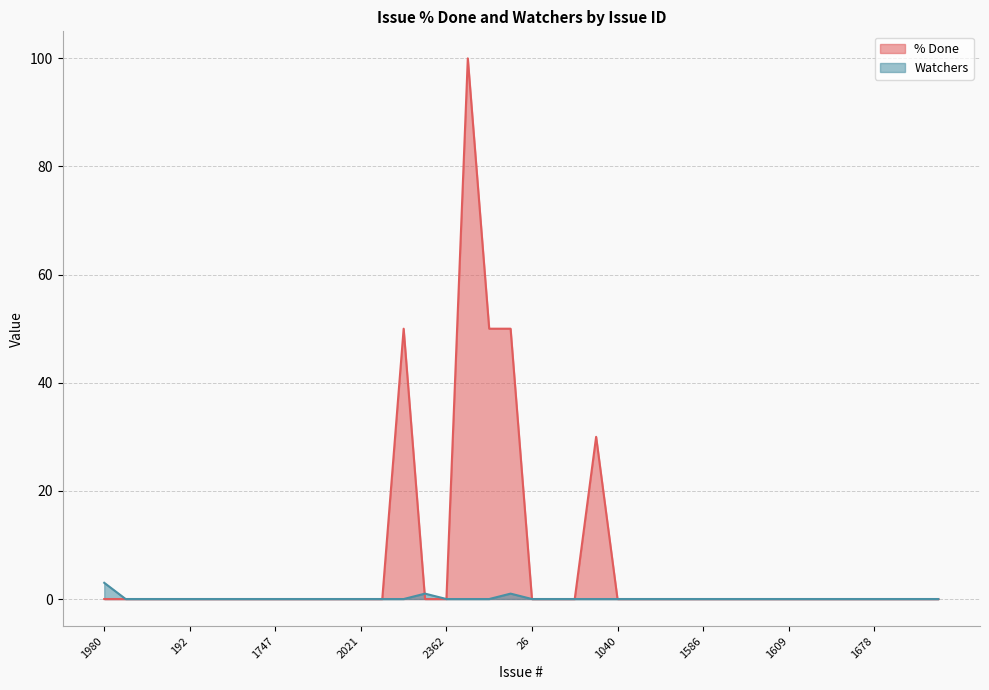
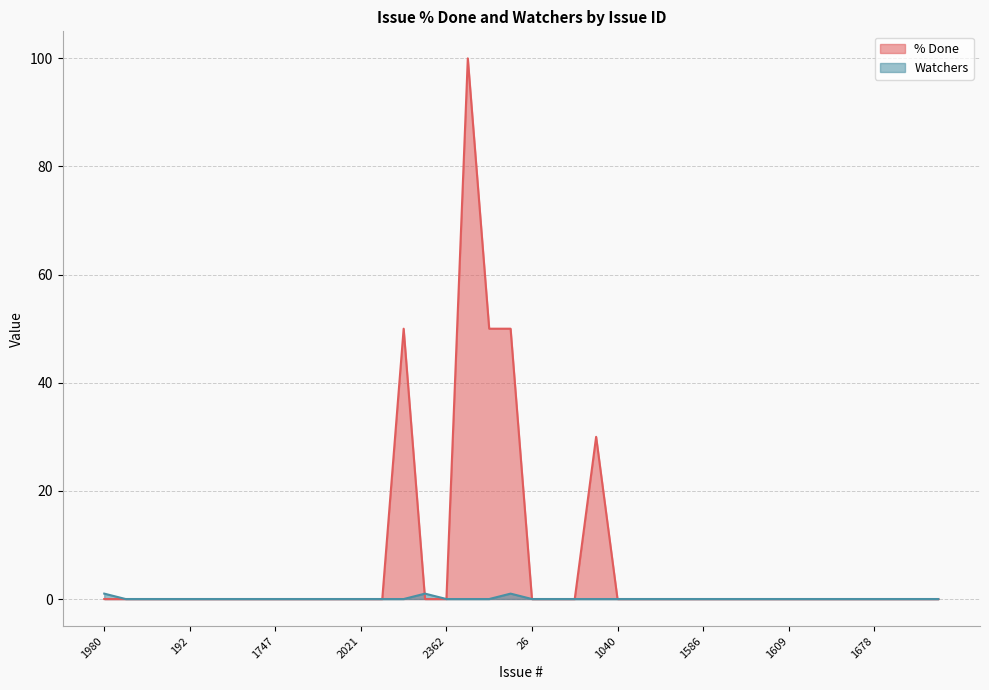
  {
    "% Done": {
      "1980": 0
    },
    "Watchers": {
-     "1980": 3
+     "1980": 1
    }
  }
